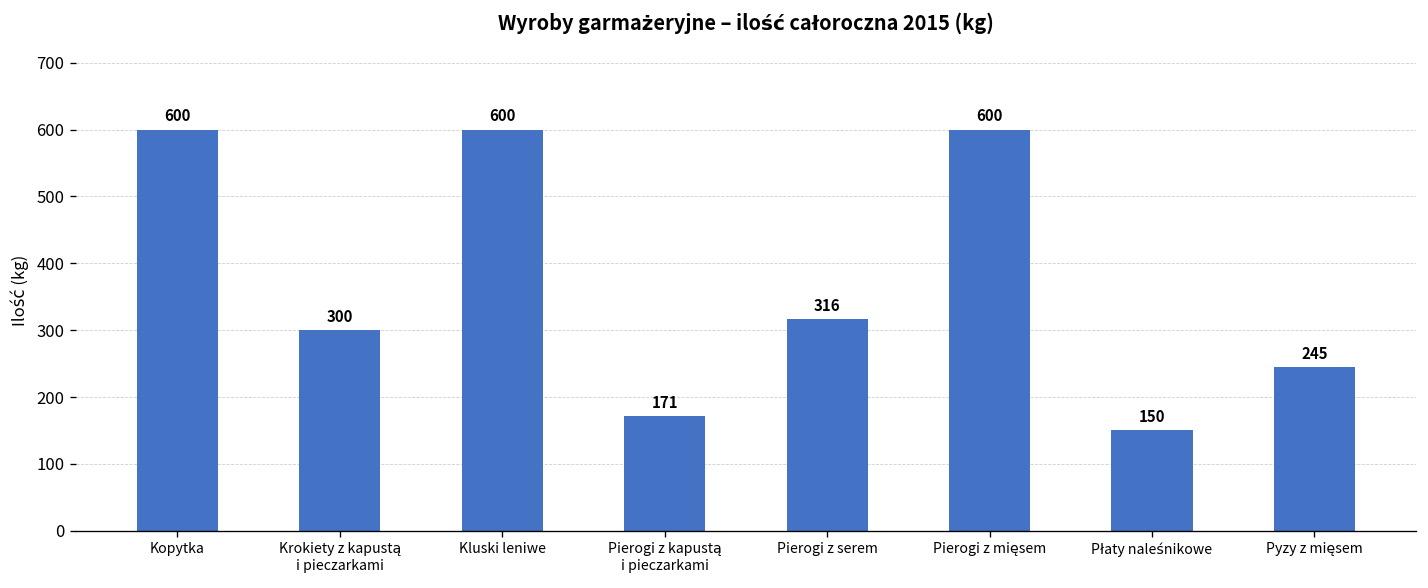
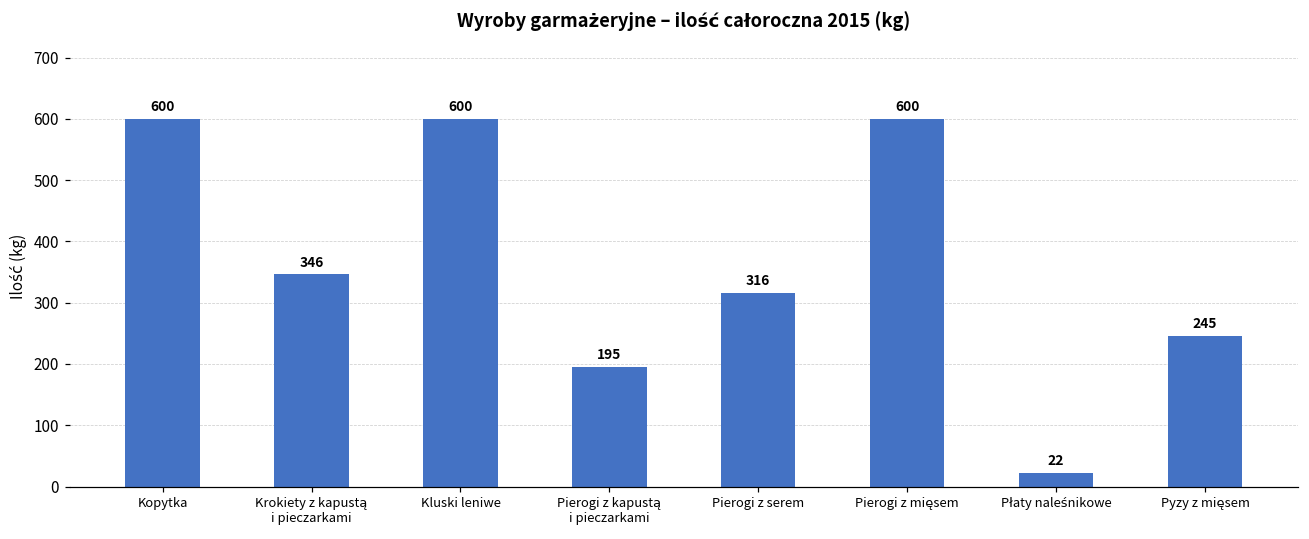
  {
    "Kopytka": 600,
-   "Krokiety z kapustą i pieczarkami": 300,
+   "Krokiety z kapustą i pieczarkami": 346,
    "Kluski leniwe": 600,
-   "Pierogi z kapustą i pieczarkami": 171,
+   "Pierogi z kapustą i pieczarkami": 195,
    "Pierogi z serem": 316,
    "Pierogi z mięsem": 600,
-   "Płaty naleśnikowe": 150,
+   "Płaty naleśnikowe": 22,
    "Pyzy z mięsem": 245
  }
